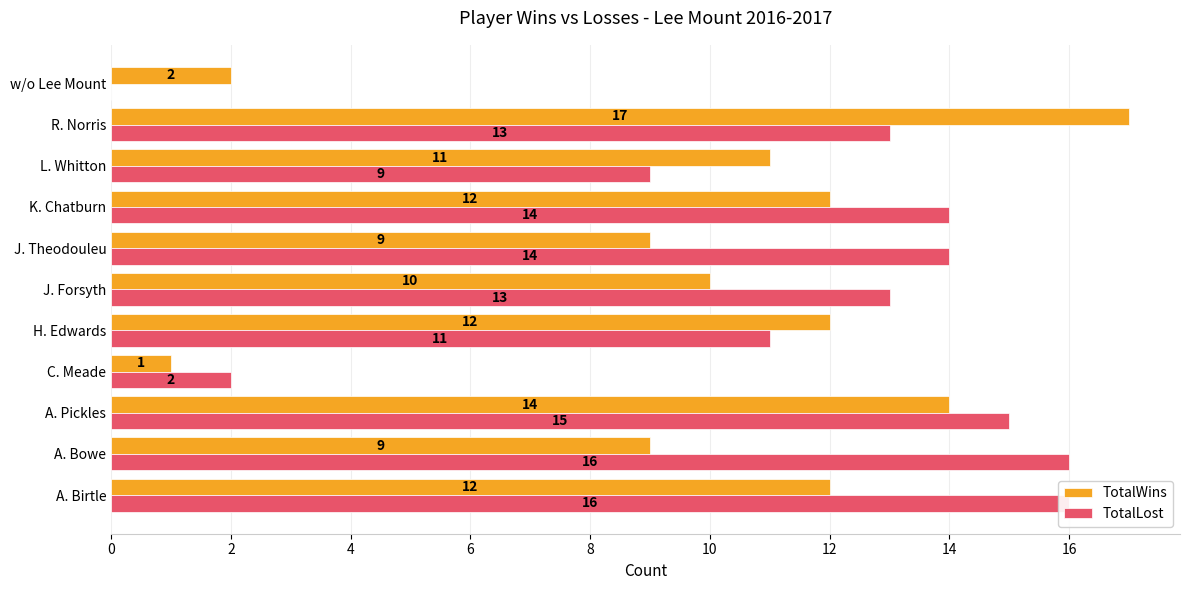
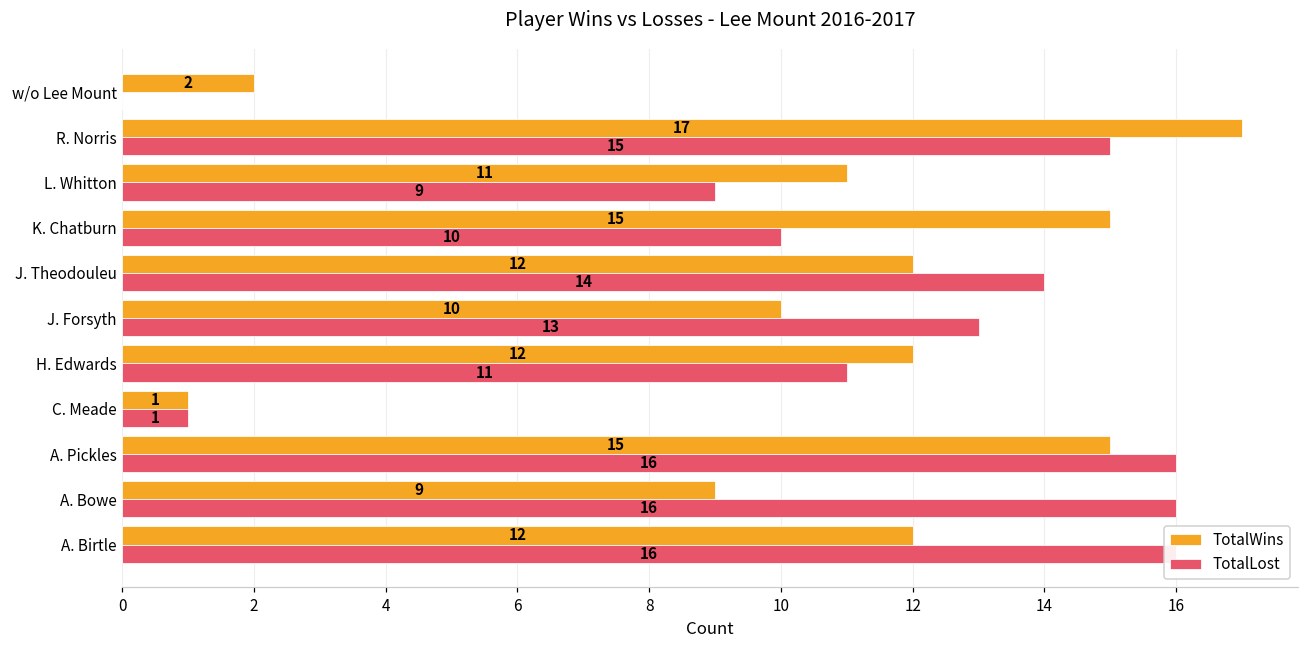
  {
    "TotalWins": {
      "w/o Lee Mount": 2,
      "R. Norris": 17,
      "L. Whitton": 11,
-     "K. Chatburn": 12,
-     "J. Theodouleu": 9,
+     "K. Chatburn": 15,
+     "J. Theodouleu": 12,
      "J. Forsyth": 10,
      "H. Edwards": 12,
      "C. Meade": 1,
-     "A. Pickles": 14,
+     "A. Pickles": 15,
      "A. Bowe": 9,
      "A. Birtle": 12
    },
    "TotalLost": {
-     "R. Norris": 13,
+     "R. Norris": 15,
      "L. Whitton": 9,
-     "K. Chatburn": 14,
+     "K. Chatburn": 10,
      "J. Theodouleu": 14,
      "J. Forsyth": 13,
      "H. Edwards": 11,
-     "C. Meade": 2,
-     "A. Pickles": 15,
+     "C. Meade": 1,
+     "A. Pickles": 16,
      "A. Bowe": 16
    }
  }
